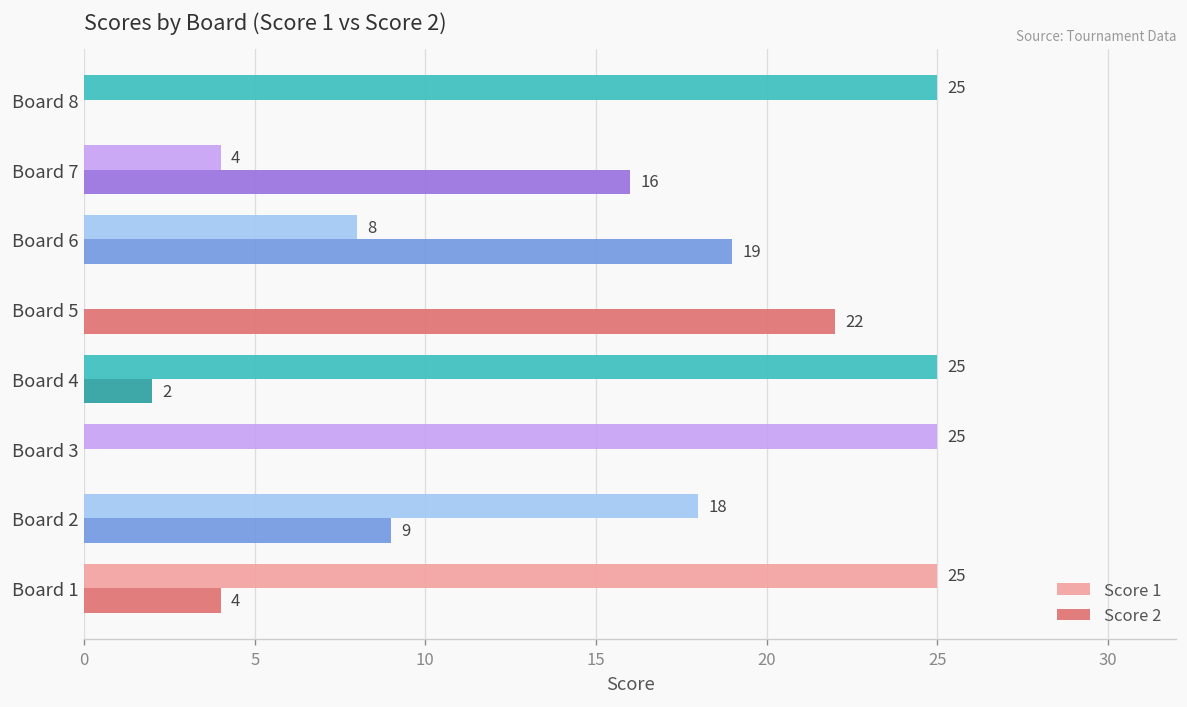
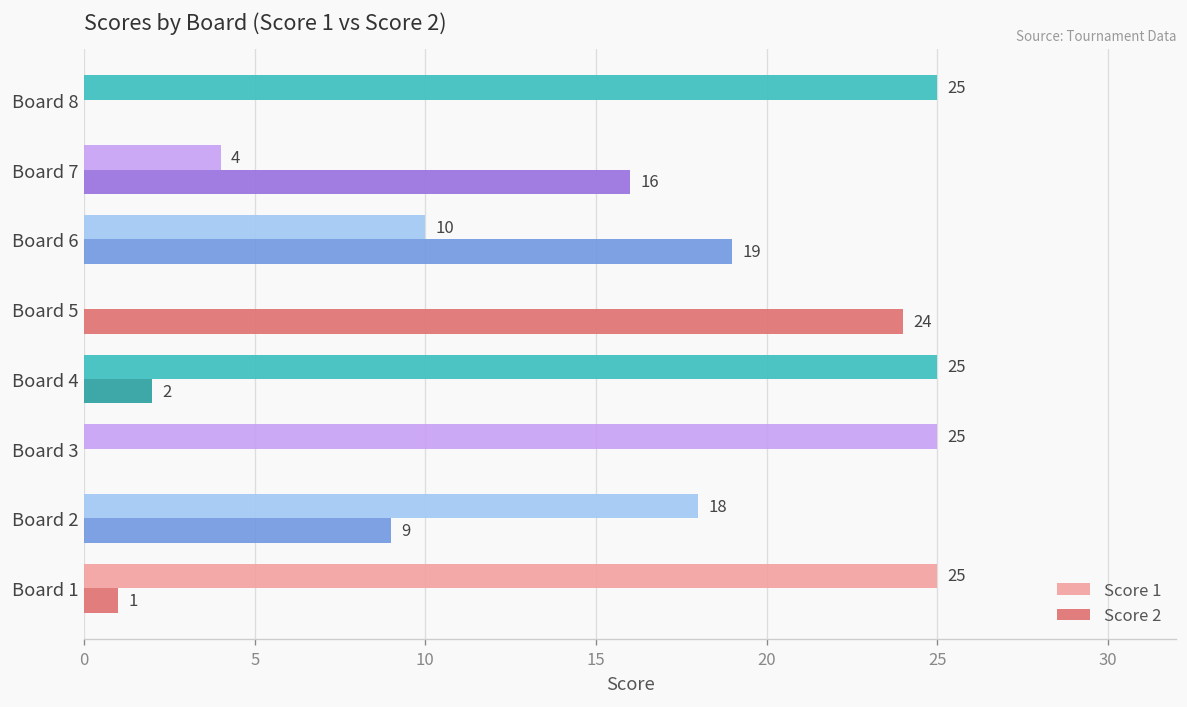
  {
    "Score 1": {
      "Board 8": 25,
      "Board 7": 4,
-     "Board 6": 8,
+     "Board 6": 10,
      "Board 4": 25,
      "Board 3": 25,
      "Board 2": 18,
      "Board 1": 25
    },
    "Score 2": {
      "Board 7": 16,
      "Board 6": 19,
-     "Board 5": 22,
+     "Board 5": 24,
      "Board 4": 2,
      "Board 2": 9,
-     "Board 1": 4
+     "Board 1": 1
    }
  }
